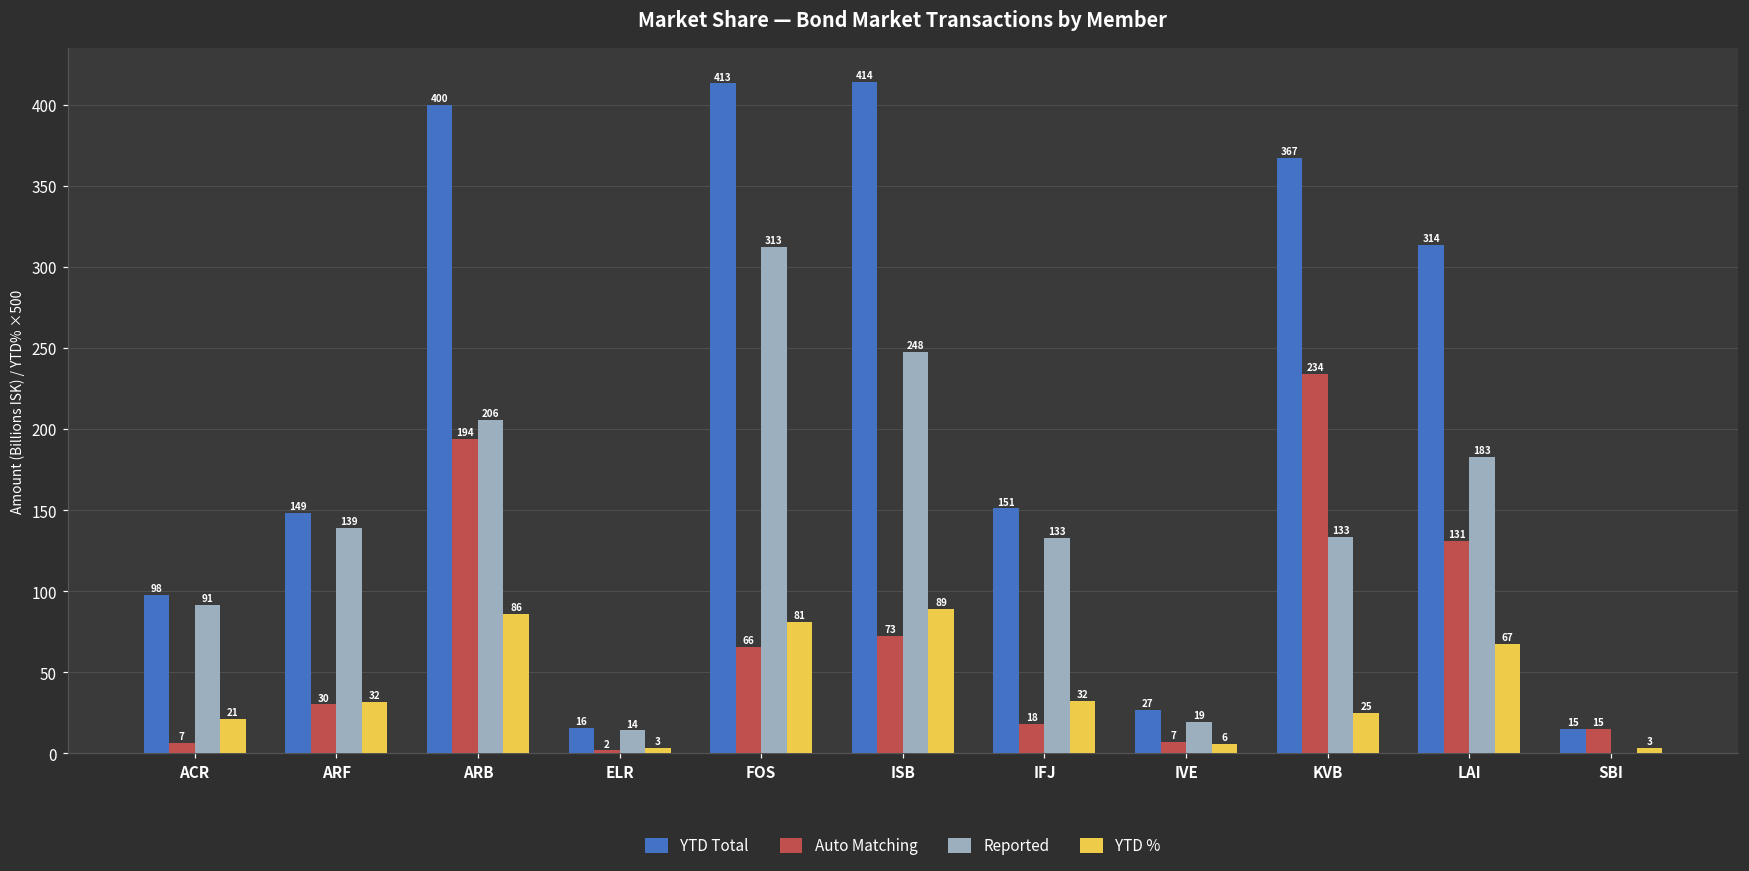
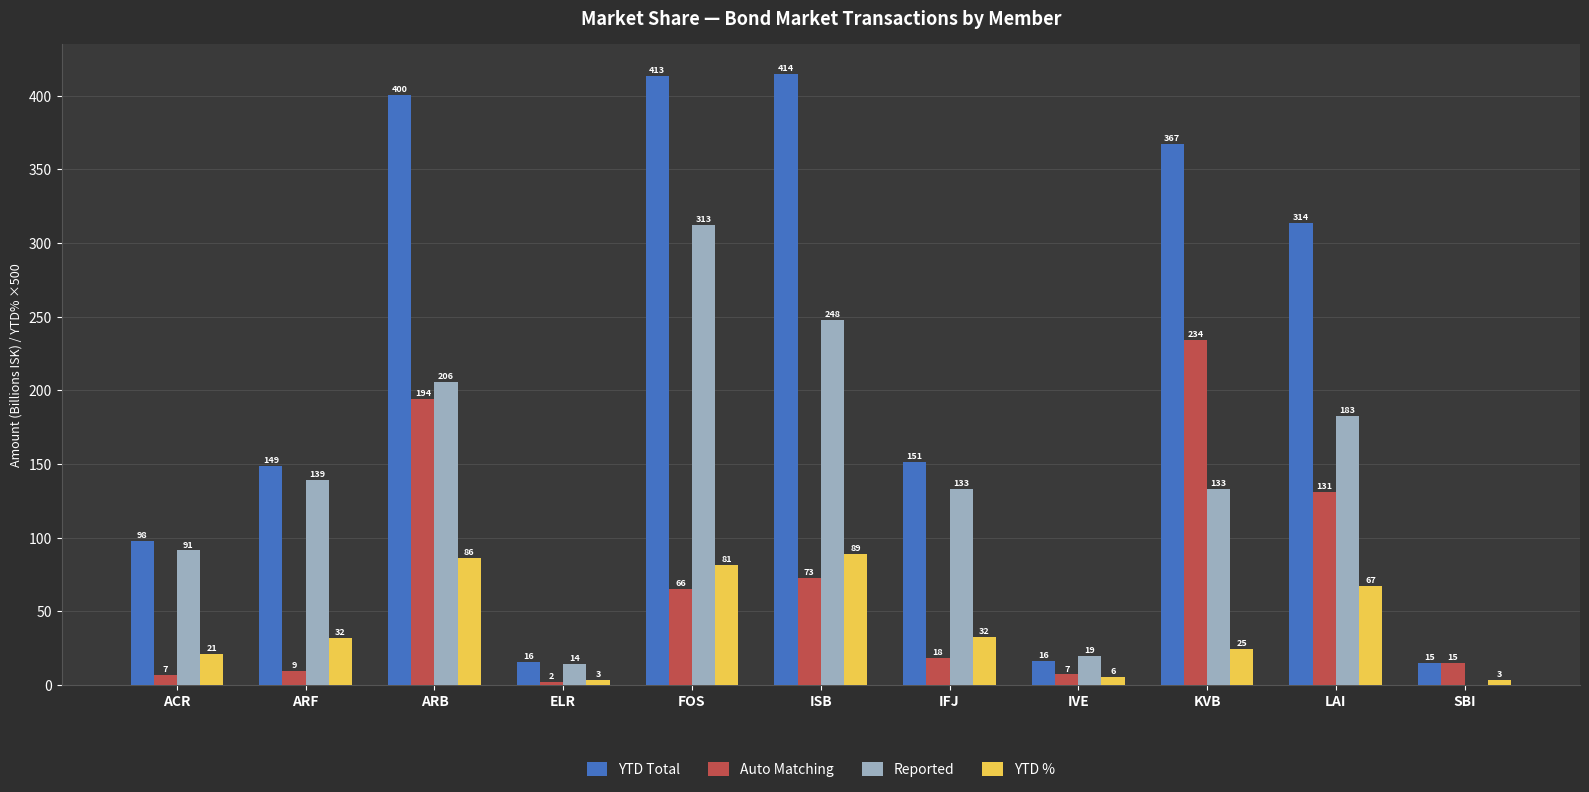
  {
    "YTD Total": {
      "ACR": 98,
      "ARF": 149,
      "ARB": 400,
      "ELR": 16,
      "FOS": 413,
      "ISB": 414,
      "IFJ": 151,
-     "IVE": 27,
+     "IVE": 16,
      "KVB": 367,
      "LAI": 314,
      "SBI": 15
    },
    "Auto Matching": {
      "ACR": 7,
-     "ARF": 30,
+     "ARF": 9,
      "ARB": 194,
      "ELR": 2,
      "FOS": 66,
      "ISB": 73,
      "IFJ": 18,
      "IVE": 7,
      "KVB": 234,
      "LAI": 131,
      "SBI": 15
    },
    "Reported": {
      "ACR": 91,
      "ARF": 139,
      "ARB": 206,
      "ELR": 14,
      "FOS": 313,
      "ISB": 248,
      "IFJ": 133,
      "IVE": 19,
      "KVB": 133,
      "LAI": 183
    },
    "YTD %": {
      "ACR": 21,
      "ARF": 32,
      "ARB": 86,
      "ELR": 3,
      "FOS": 81,
      "ISB": 89,
      "IFJ": 32,
      "IVE": 6,
      "KVB": 25,
      "LAI": 67,
      "SBI": 3
    }
  }
